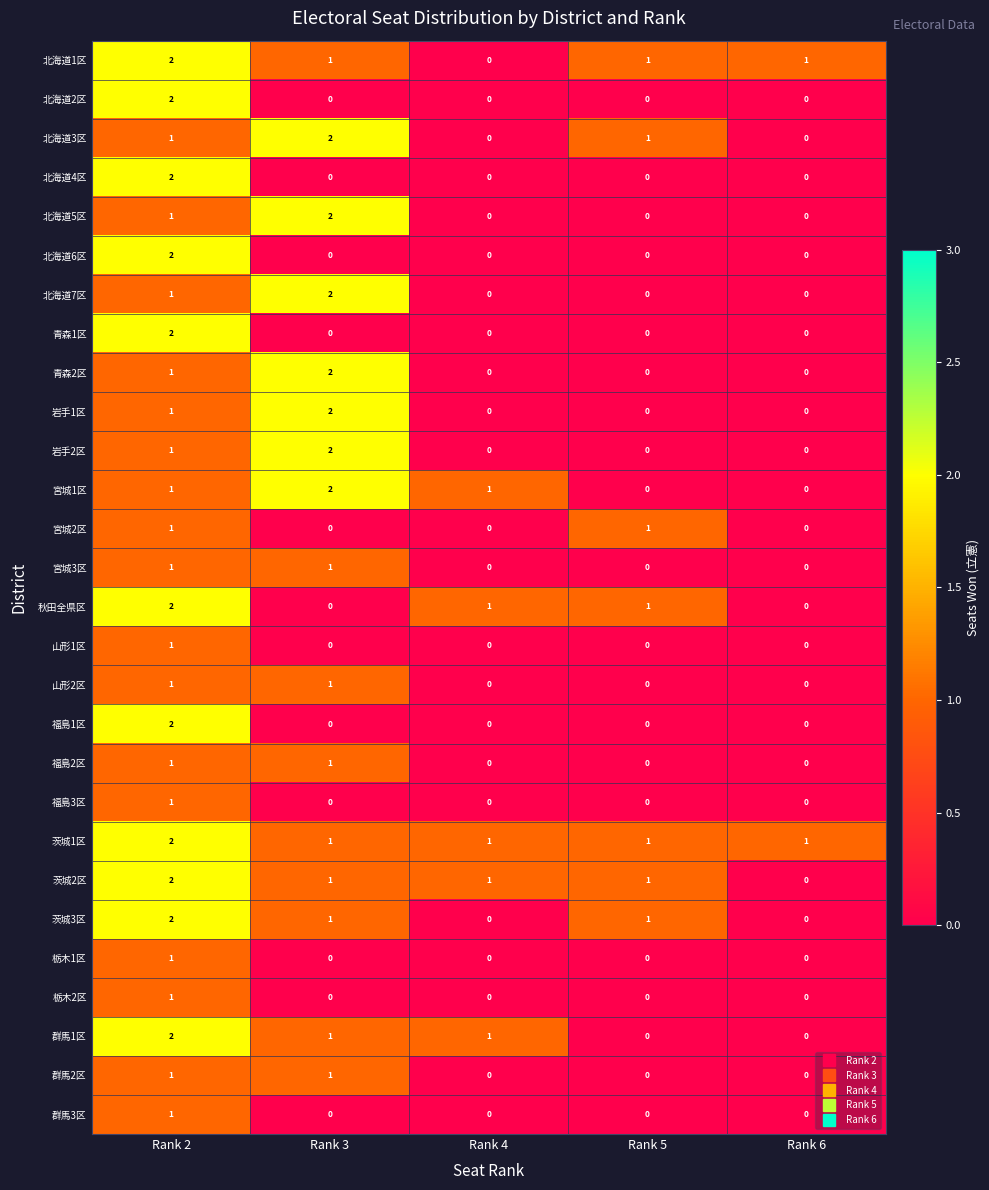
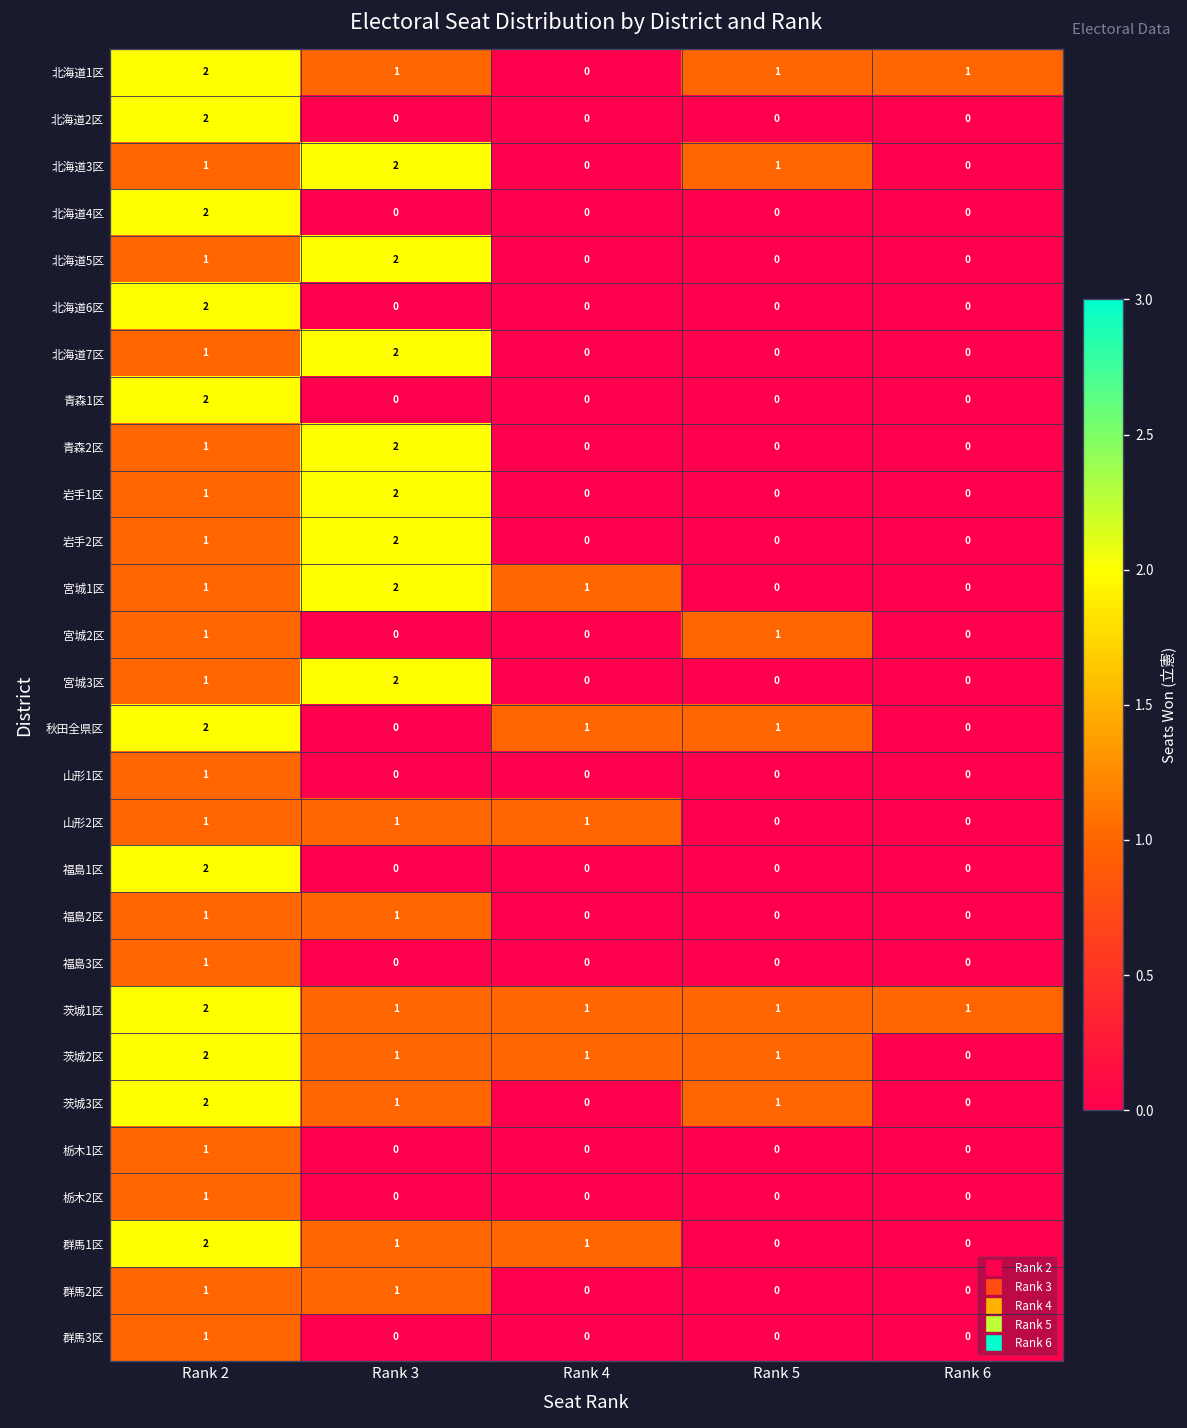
  {
    "北海道1区": {
      "Rank 2": 2,
      "Rank 3": 1,
      "Rank 4": 0,
      "Rank 5": 1,
      "Rank 6": 1
    },
    "北海道2区": {
      "Rank 2": 2,
      "Rank 3": 0,
      "Rank 4": 0,
      "Rank 5": 0,
      "Rank 6": 0
    },
    "北海道3区": {
      "Rank 2": 1,
      "Rank 3": 2,
      "Rank 4": 0,
      "Rank 5": 1,
      "Rank 6": 0
    },
    "北海道4区": {
      "Rank 2": 2,
      "Rank 3": 0,
      "Rank 4": 0,
      "Rank 5": 0,
      "Rank 6": 0
    },
    "北海道5区": {
      "Rank 2": 1,
      "Rank 3": 2,
      "Rank 4": 0,
      "Rank 5": 0,
      "Rank 6": 0
    },
    "北海道6区": {
      "Rank 2": 2,
      "Rank 3": 0,
      "Rank 4": 0,
      "Rank 5": 0,
      "Rank 6": 0
    },
    "北海道7区": {
      "Rank 2": 1,
      "Rank 3": 2,
      "Rank 4": 0,
      "Rank 5": 0,
      "Rank 6": 0
    },
    "青森1区": {
      "Rank 2": 2,
      "Rank 3": 0,
      "Rank 4": 0,
      "Rank 5": 0,
      "Rank 6": 0
    },
    "青森2区": {
      "Rank 2": 1,
      "Rank 3": 2,
      "Rank 4": 0,
      "Rank 5": 0,
      "Rank 6": 0
    },
    "岩手1区": {
      "Rank 2": 1,
      "Rank 3": 2,
      "Rank 4": 0,
      "Rank 5": 0,
      "Rank 6": 0
    },
    "岩手2区": {
      "Rank 2": 1,
      "Rank 3": 2,
      "Rank 4": 0,
      "Rank 5": 0,
      "Rank 6": 0
    },
    "宮城1区": {
      "Rank 2": 1,
      "Rank 3": 2,
      "Rank 4": 1,
      "Rank 5": 0,
      "Rank 6": 0
    },
    "宮城2区": {
      "Rank 2": 1,
      "Rank 3": 0,
      "Rank 4": 0,
      "Rank 5": 1,
      "Rank 6": 0
    },
    "宮城3区": {
      "Rank 2": 1,
-     "Rank 3": 1,
+     "Rank 3": 2,
      "Rank 4": 0,
      "Rank 5": 0,
      "Rank 6": 0
    },
    "秋田全県区": {
      "Rank 2": 2,
      "Rank 3": 0,
      "Rank 4": 1,
      "Rank 5": 1,
      "Rank 6": 0
    },
    "山形1区": {
      "Rank 2": 1,
      "Rank 3": 0,
      "Rank 4": 0,
      "Rank 5": 0,
      "Rank 6": 0
    },
    "山形2区": {
      "Rank 2": 1,
      "Rank 3": 1,
-     "Rank 4": 0,
+     "Rank 4": 1,
      "Rank 5": 0,
      "Rank 6": 0
    },
    "福島1区": {
      "Rank 2": 2,
      "Rank 3": 0,
      "Rank 4": 0,
      "Rank 5": 0,
      "Rank 6": 0
    },
    "福島2区": {
      "Rank 2": 1,
      "Rank 3": 1,
      "Rank 4": 0,
      "Rank 5": 0,
      "Rank 6": 0
    },
    "福島3区": {
      "Rank 2": 1,
      "Rank 3": 0,
      "Rank 4": 0,
      "Rank 5": 0,
      "Rank 6": 0
    },
    "茨城1区": {
      "Rank 2": 2,
      "Rank 3": 1,
      "Rank 4": 1,
      "Rank 5": 1,
      "Rank 6": 1
    },
    "茨城2区": {
      "Rank 2": 2,
      "Rank 3": 1,
      "Rank 4": 1,
      "Rank 5": 1,
      "Rank 6": 0
    },
    "茨城3区": {
      "Rank 2": 2,
      "Rank 3": 1,
      "Rank 4": 0,
      "Rank 5": 1,
      "Rank 6": 0
    },
    "栃木1区": {
      "Rank 2": 1,
      "Rank 3": 0,
      "Rank 4": 0,
      "Rank 5": 0,
      "Rank 6": 0
    },
    "栃木2区": {
      "Rank 2": 1,
      "Rank 3": 0,
      "Rank 4": 0,
      "Rank 5": 0,
      "Rank 6": 0
    },
    "群馬1区": {
      "Rank 2": 2,
      "Rank 3": 1,
      "Rank 4": 1,
      "Rank 5": 0,
      "Rank 6": 0
    },
    "群馬2区": {
      "Rank 2": 1,
      "Rank 3": 1,
      "Rank 4": 0,
      "Rank 5": 0,
      "Rank 6": 0
    },
    "群馬3区": {
      "Rank 2": 1,
      "Rank 3": 0,
      "Rank 4": 0,
      "Rank 5": 0,
      "Rank 6": 0
    }
  }
